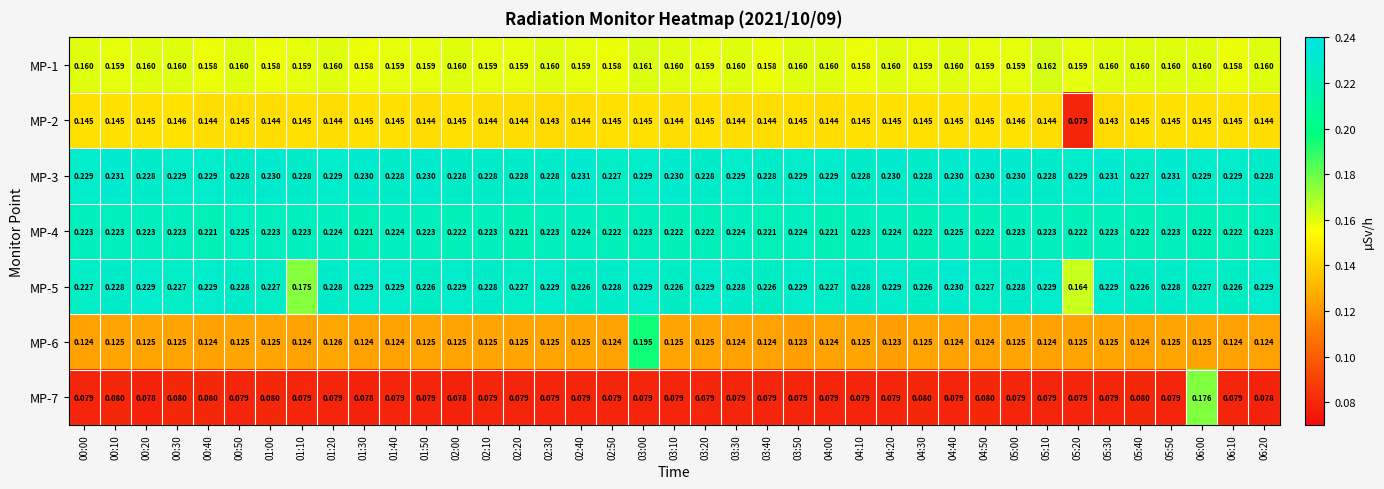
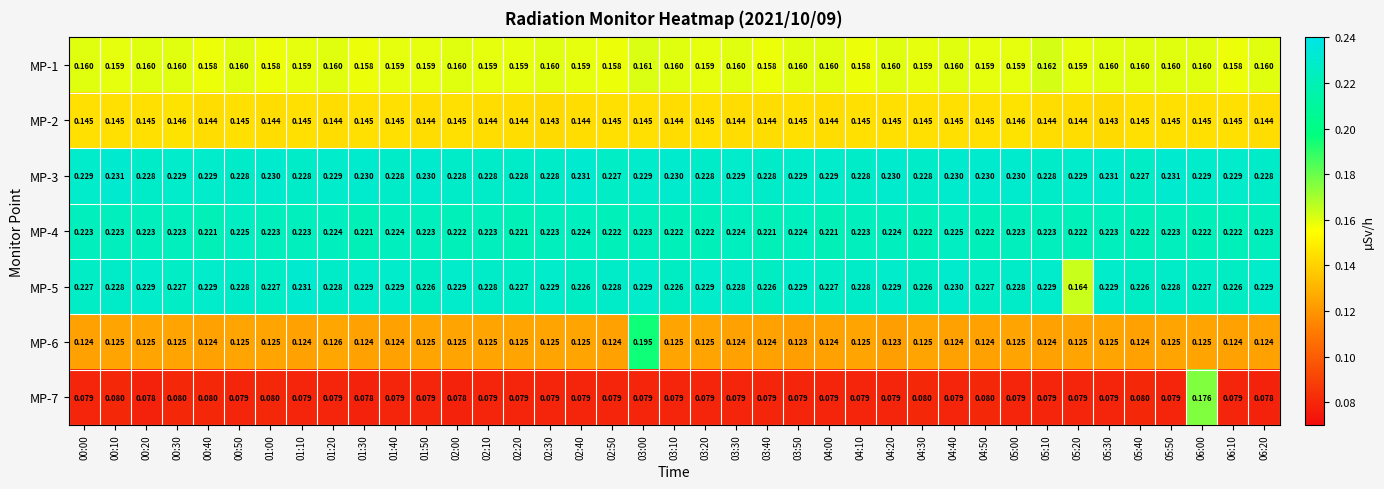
  {
    "MP-2": {
      "00:00": 0.145,
      "00:10": 0.145,
      "00:20": 0.145,
      "00:30": 0.146,
      "00:40": 0.144,
      "00:50": 0.145,
      "01:00": 0.144,
      "01:10": 0.145,
      "01:20": 0.144,
      "01:30": 0.145,
      "01:40": 0.145,
      "01:50": 0.144,
      "02:00": 0.145,
      "02:10": 0.144,
      "02:20": 0.144,
      "02:30": 0.143,
      "02:40": 0.144,
      "02:50": 0.145,
      "03:00": 0.145,
      "03:10": 0.144,
      "03:20": 0.145,
      "03:30": 0.144,
      "03:40": 0.144,
      "03:50": 0.145,
      "04:00": 0.144,
      "04:10": 0.145,
      "04:20": 0.145,
      "04:30": 0.145,
      "04:40": 0.145,
      "04:50": 0.145,
      "05:00": 0.146,
      "05:10": 0.144,
-     "05:20": 0.079,
+     "05:20": 0.144,
      "05:30": 0.143,
      "05:40": 0.145,
      "05:50": 0.145,
      "06:00": 0.145,
      "06:10": 0.145,
      "06:20": 0.144
    },
    "MP-5": {
      "00:00": 0.227,
      "00:10": 0.228,
      "00:20": 0.229,
      "00:30": 0.227,
      "00:40": 0.229,
      "00:50": 0.228,
      "01:00": 0.227,
-     "01:10": 0.175,
+     "01:10": 0.231,
      "01:20": 0.228,
      "01:30": 0.229,
      "01:40": 0.229,
      "01:50": 0.226,
      "02:00": 0.229,
      "02:10": 0.228,
      "02:20": 0.227,
      "02:30": 0.229,
      "02:40": 0.226,
      "02:50": 0.228,
      "03:00": 0.229,
      "03:10": 0.226,
      "03:20": 0.229,
      "03:30": 0.228,
      "03:40": 0.226,
      "03:50": 0.229,
      "04:00": 0.227,
      "04:10": 0.228,
      "04:20": 0.229,
      "04:30": 0.226,
      "04:40": 0.230,
      "04:50": 0.227,
      "05:00": 0.228,
      "05:10": 0.229,
      "05:20": 0.164,
      "05:30": 0.229,
      "05:40": 0.226,
      "05:50": 0.228,
      "06:00": 0.227,
      "06:10": 0.226,
      "06:20": 0.229
    }
  }
